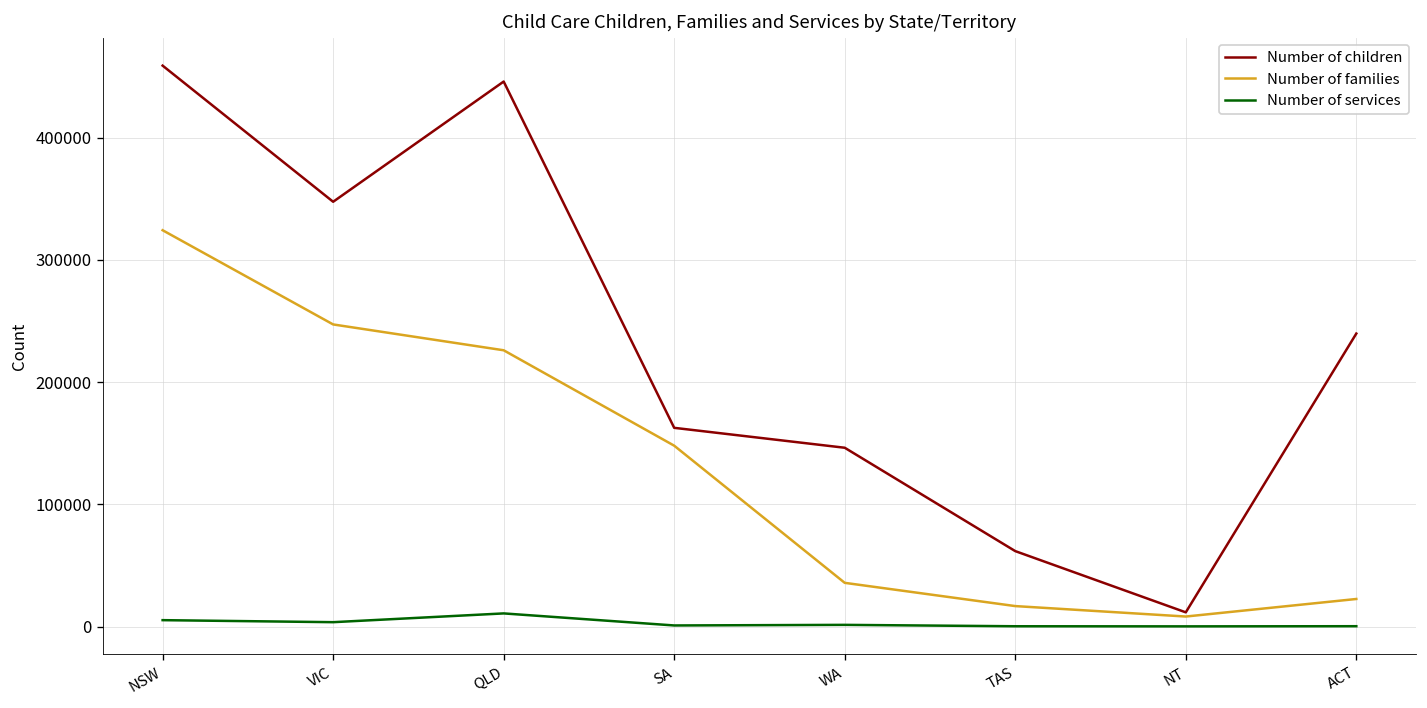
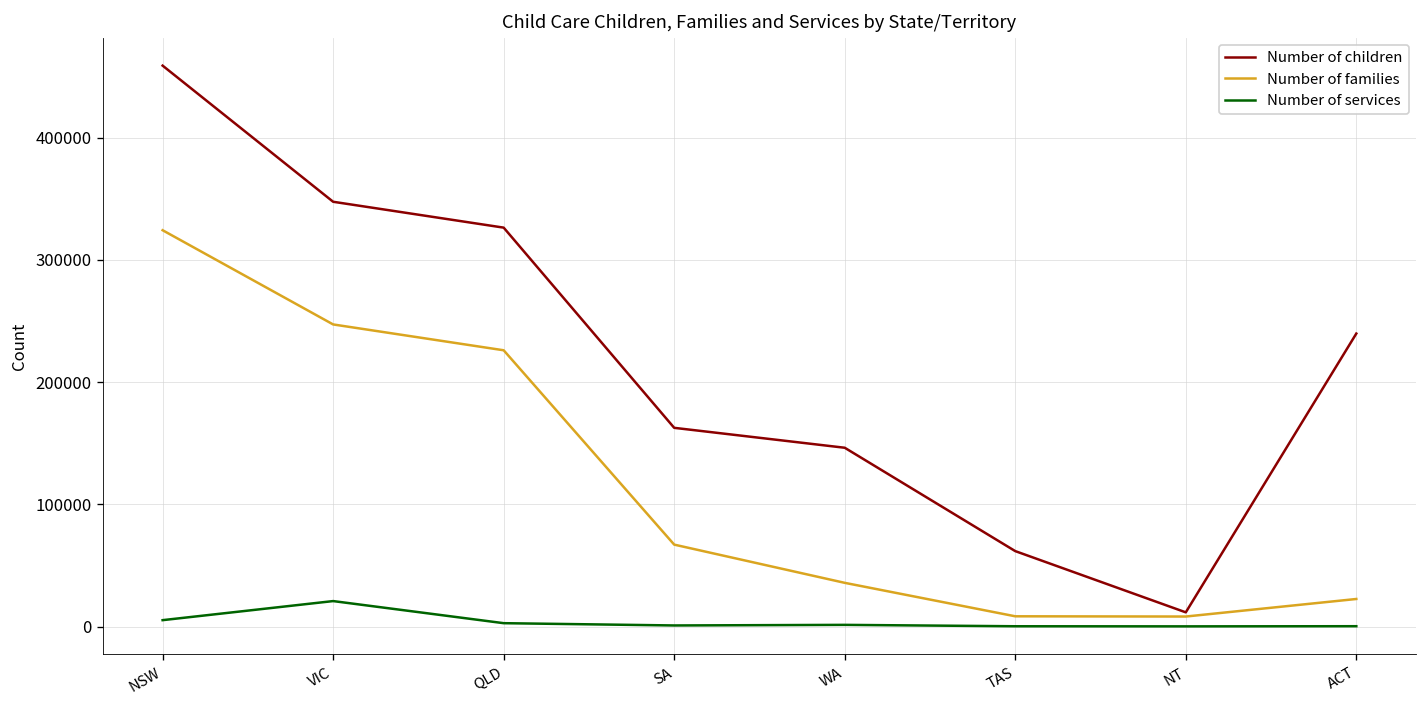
  {
    "Number of children": {
      "NSW": 459000,
      "VIC": 348000,
-     "QLD": 446000,
+     "QLD": 326000,
      "SA": 163000,
      "WA": 146000,
      "TAS": 62000,
      "NT": 12000,
      "ACT": 240000
    },
    "Number of families": {
      "NSW": 324000,
      "VIC": 247000,
      "QLD": 226000,
-     "SA": 148000,
+     "SA": 67000,
      "WA": 36000,
-     "TAS": 17000,
+     "TAS": 8000,
      "NT": 8000,
      "ACT": 23000
    },
    "Number of services": {
      "NSW": 5000,
-     "VIC": 4000,
-     "QLD": 11000,
+     "VIC": 21000,
+     "QLD": 3000,
      "SA": 1000,
      "WA": 1000,
      "TAS": 0,
      "NT": 0,
      "ACT": 0
    }
  }
